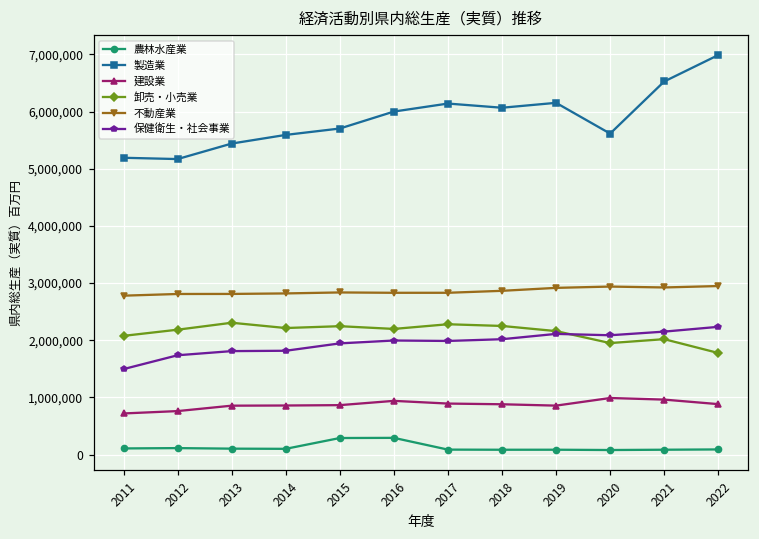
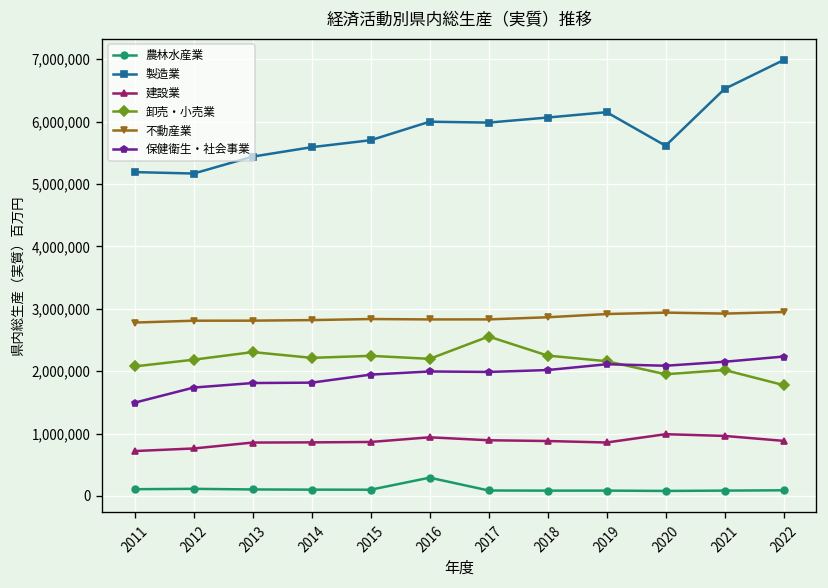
  {
    "農林水産業": {
      "2011": "100,000",
      "2012": "100,000",
      "2013": "100,000",
      "2014": "100,000",
-     "2015": "300,000",
+     "2015": "100,000",
      "2016": "300,000",
      "2017": "100,000",
      "2018": "100,000",
      "2019": "100,000",
      "2020": "100,000",
      "2021": "100,000",
      "2022": "100,000"
    },
    "製造業": {
      "2011": "5,200,000",
      "2012": "5,200,000",
      "2013": "5,400,000",
      "2014": "5,600,000",
      "2015": "5,700,000",
      "2016": "6,000,000",
-     "2017": "6,100,000",
+     "2017": "6,000,000",
      "2018": "6,100,000",
      "2019": "6,200,000",
      "2020": "5,600,000",
      "2021": "6,500,000",
      "2022": "7,000,000"
    },
    "建設業": {
      "2011": "700,000",
      "2012": "800,000",
      "2013": "900,000",
      "2014": "900,000",
      "2015": "900,000",
      "2016": "900,000",
      "2017": "900,000",
      "2018": "900,000",
      "2019": "900,000",
      "2020": "1,000,000",
      "2021": "1,000,000",
      "2022": "900,000"
    },
    "卸売・小売業": {
      "2011": "2,100,000",
      "2012": "2,200,000",
      "2013": "2,300,000",
      "2014": "2,200,000",
      "2015": "2,200,000",
      "2016": "2,200,000",
-     "2017": "2,300,000",
+     "2017": "2,600,000",
      "2018": "2,200,000",
      "2020": "2,000,000",
      "2021": "2,000,000",
      "2022": "1,800,000"
    },
    "不動産業": {
      "2011": "2,800,000",
      "2012": "2,800,000",
      "2013": "2,800,000",
      "2014": "2,800,000",
      "2015": "2,800,000",
      "2016": "2,800,000",
      "2017": "2,800,000",
      "2018": "2,900,000",
      "2019": "2,900,000",
      "2020": "2,900,000",
      "2021": "2,900,000",
      "2022": "2,900,000"
    },
    "保健衛生・社会事業": {
      "2011": "1,500,000",
      "2012": "1,700,000",
      "2013": "1,800,000",
      "2014": "1,800,000",
      "2015": "1,900,000",
      "2016": "2,000,000",
      "2017": "2,000,000",
      "2018": "2,000,000",
      "2020": "2,100,000",
      "2021": "2,200,000",
      "2022": "2,200,000"
    }
  }
